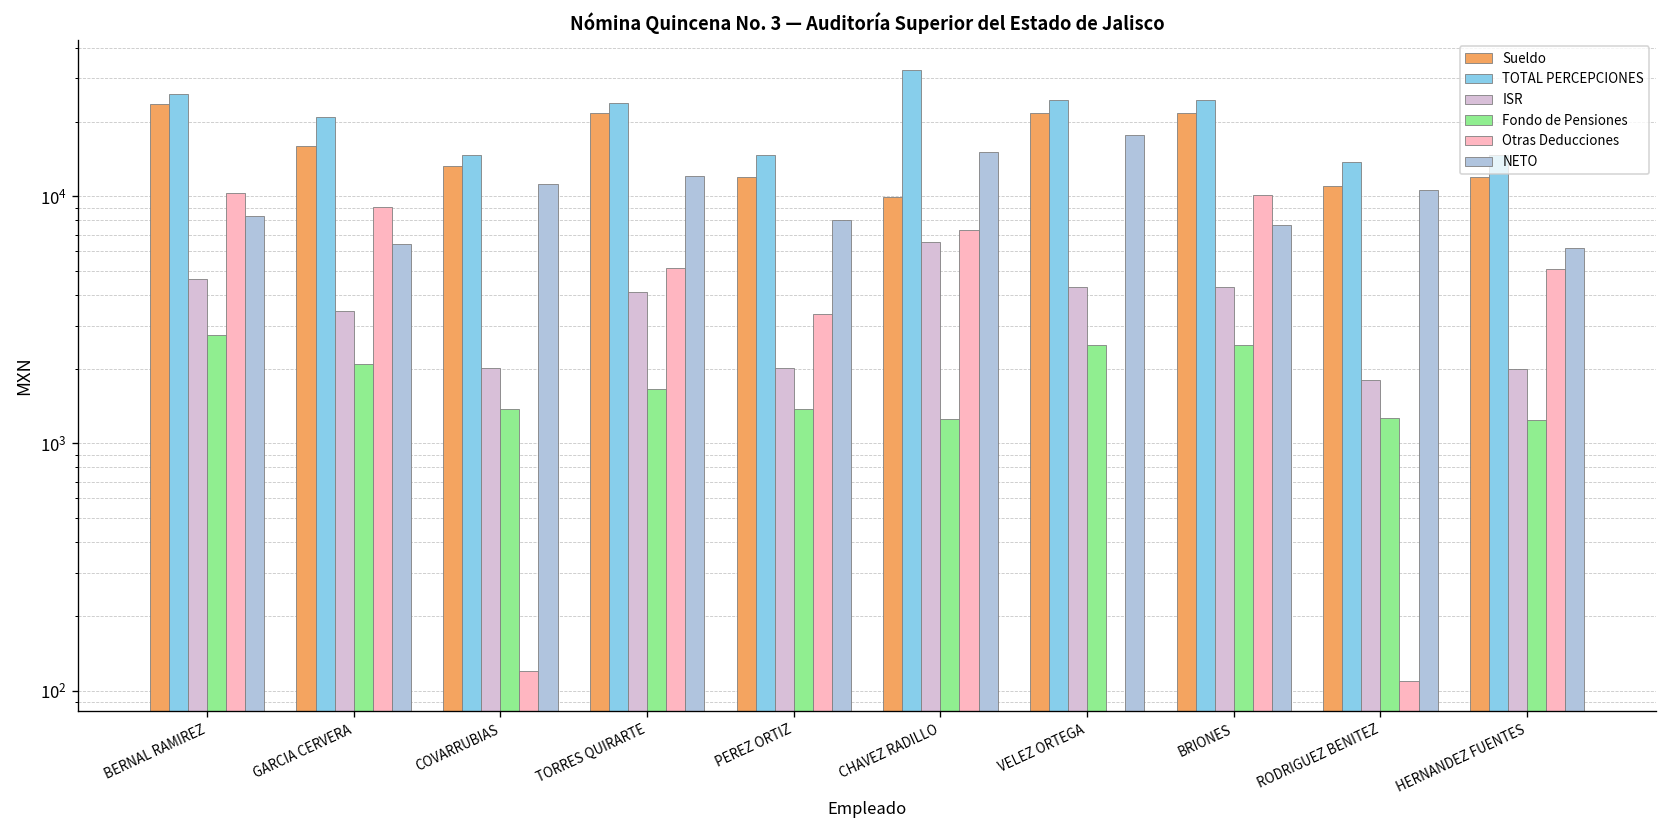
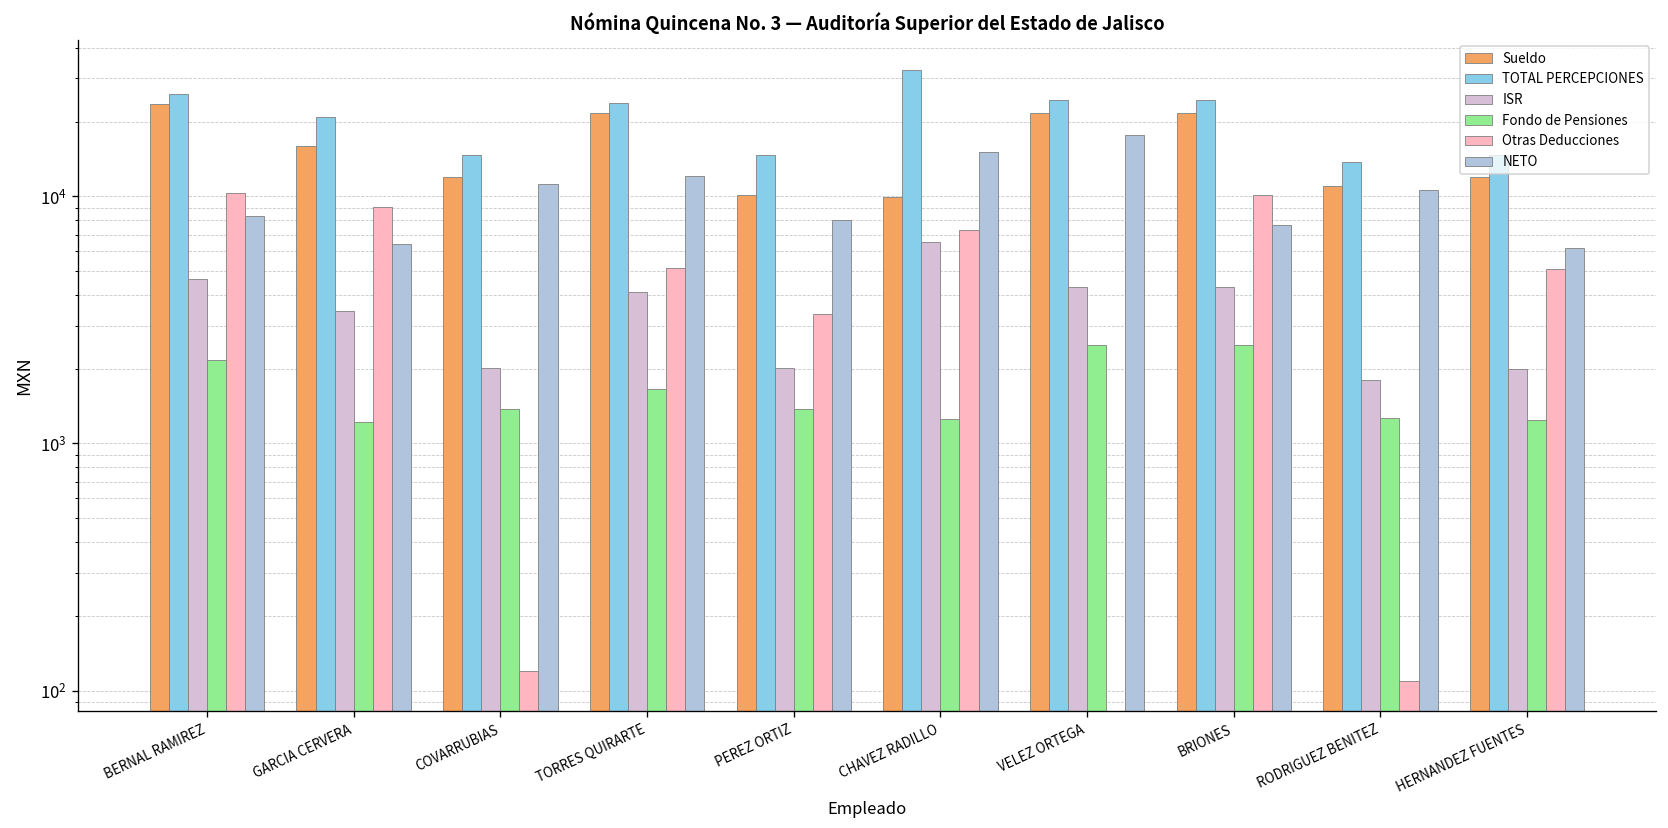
  {
    "Sueldo": {
      "BERNAL RAMIREZ": 24000,
      "GARCIA CERVERA": 16000,
-     "COVARRUBIAS": 13000,
+     "COVARRUBIAS": 12000,
      "TORRES QUIRARTE": 22000,
-     "PEREZ ORTIZ": 12000,
+     "PEREZ ORTIZ": 10000,
      "CHAVEZ RADILLO": 10000,
      "VELEZ ORTEGA": 22000,
      "BRIONES": 22000,
      "RODRIGUEZ BENITEZ": 11000,
      "HERNANDEZ FUENTES": 12000
    },
    "Fondo de Pensiones": {
-     "BERNAL RAMIREZ": 2800,
-     "GARCIA CERVERA": 2100,
+     "BERNAL RAMIREZ": 2200,
+     "GARCIA CERVERA": 1200,
      "COVARRUBIAS": 1400,
      "TORRES QUIRARTE": 1700,
      "PEREZ ORTIZ": 1400,
      "CHAVEZ RADILLO": 1300,
      "VELEZ ORTEGA": 2500,
      "BRIONES": 2500,
      "RODRIGUEZ BENITEZ": 1300,
      "HERNANDEZ FUENTES": 1200
    }
  }
